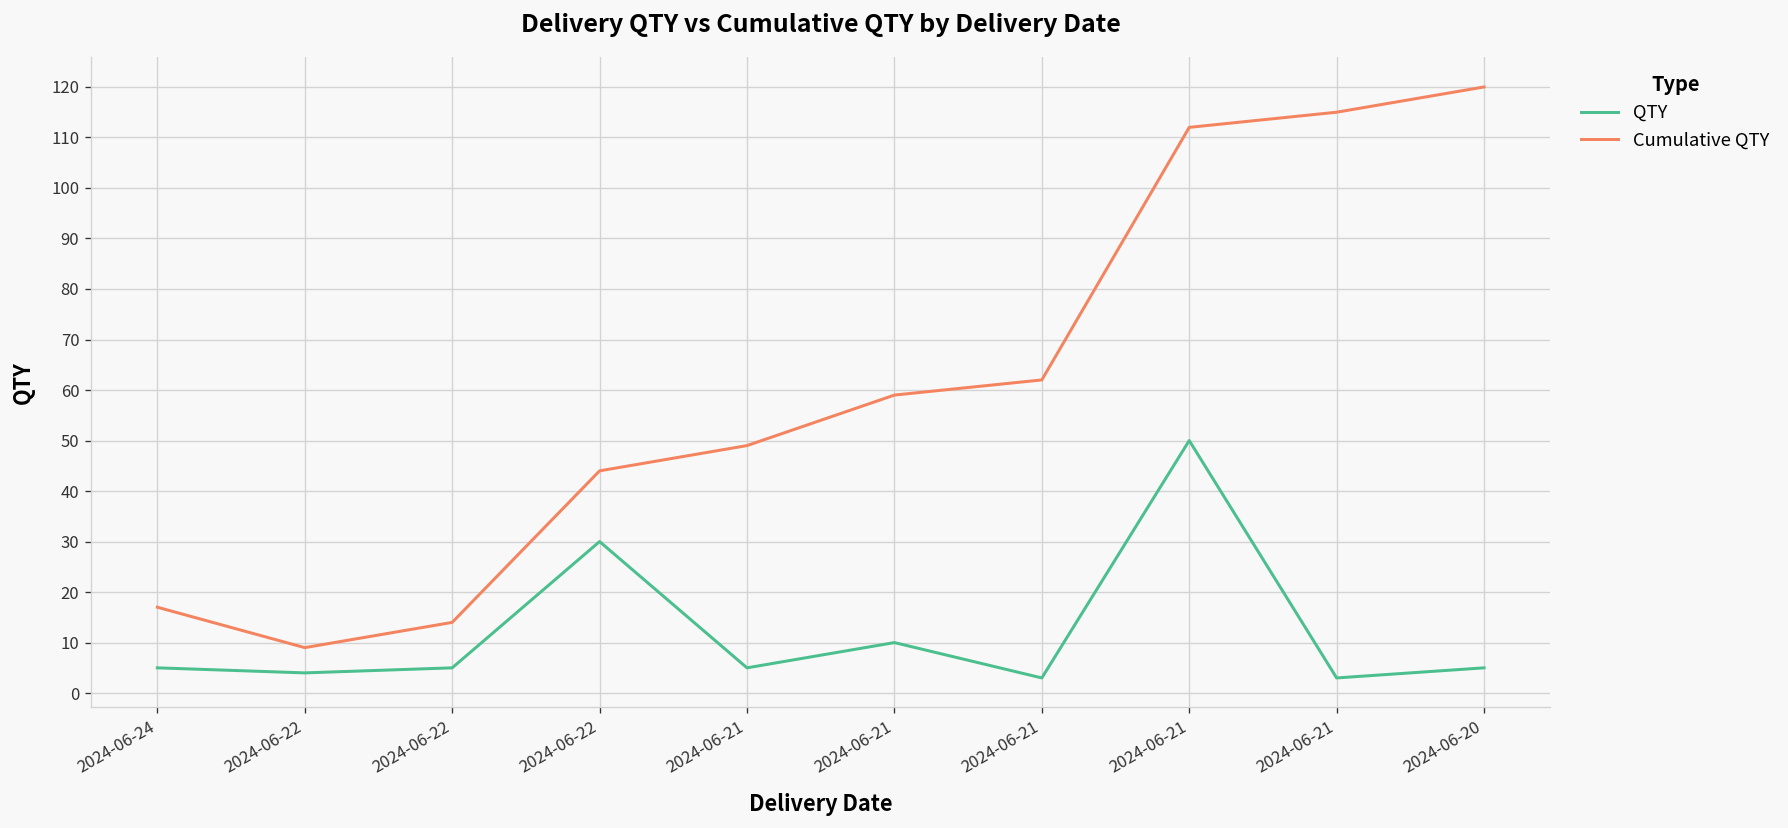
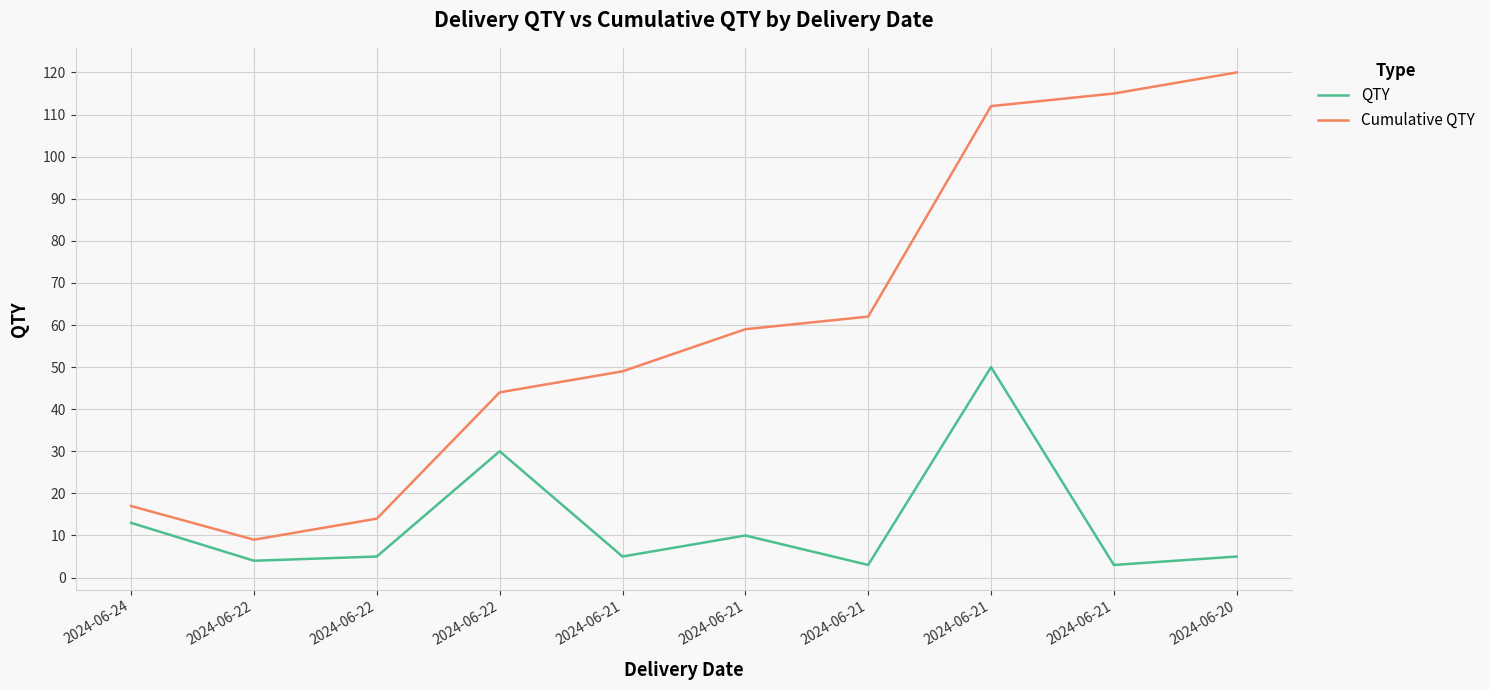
  {
    "QTY": {
-     "2024-06-24": 5,
+     "2024-06-24": 13,
      "2024-06-20": 5
    },
    "Cumulative QTY": {
      "2024-06-24": 17,
      "2024-06-20": 120
    }
  }
